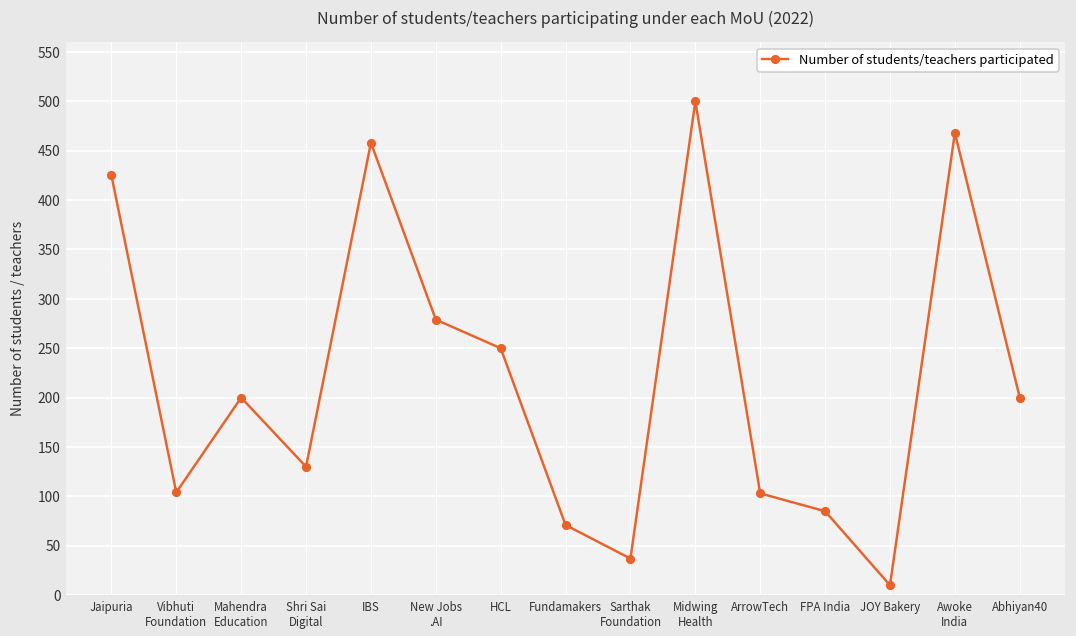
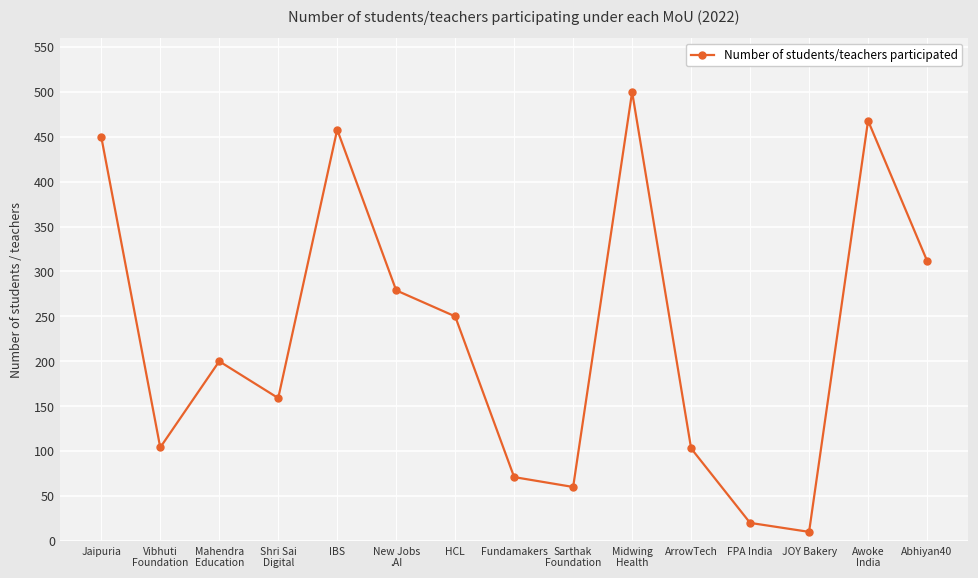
  {
-   "Jaipuria": 430,
+   "Jaipuria": 450,
    "Vibhuti Foundation": 100,
    "Mahendra Education": 200,
-   "Shri Sai Digital": 130,
+   "Shri Sai Digital": 160,
    "IBS": 460,
    "New Jobs .AI": 280,
    "HCL": 250,
    "Fundamakers": 70,
-   "Sarthak Foundation": 40,
+   "Sarthak Foundation": 60,
    "Midwing Health": 500,
    "ArrowTech": 100,
-   "FPA India": 90,
+   "FPA India": 20,
    "JOY Bakery": 10,
    "Awoke India": 470,
-   "Abhiyan40": 200
+   "Abhiyan40": 310
  }
